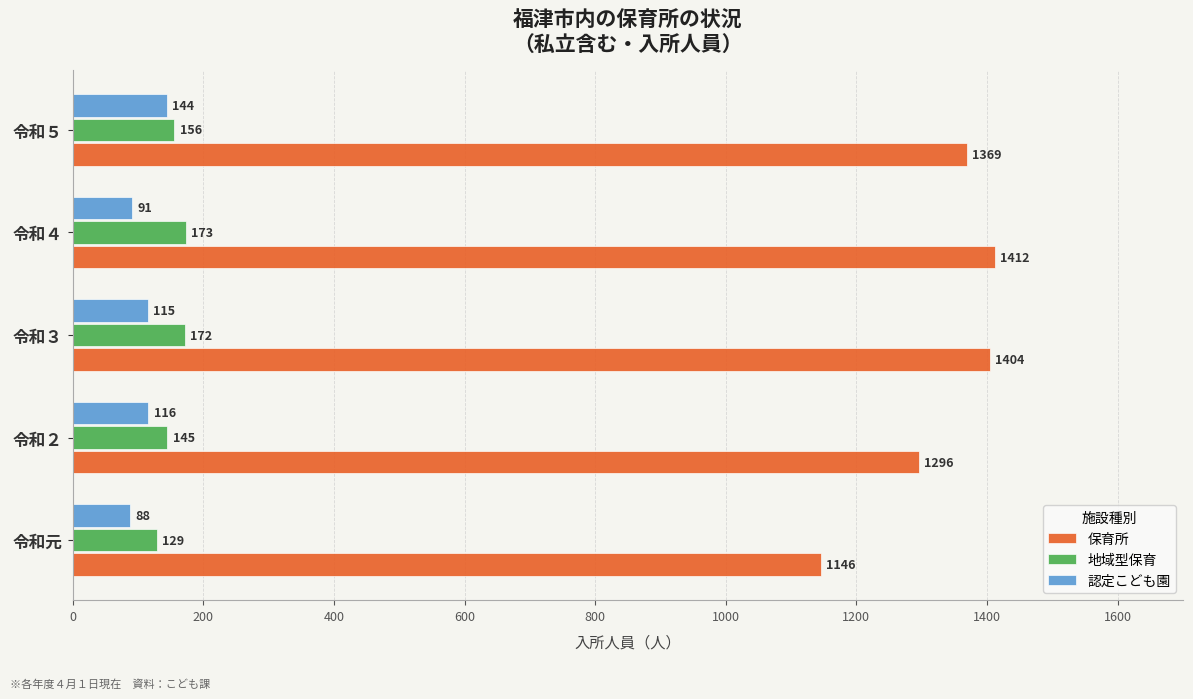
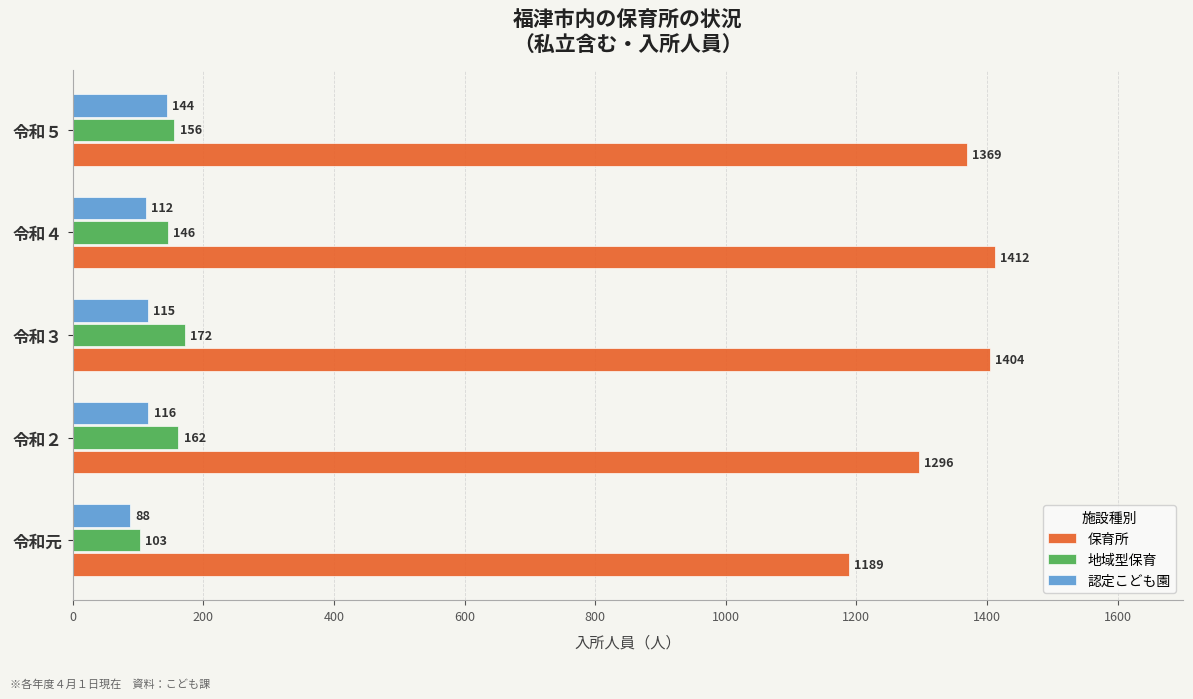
  {
    "保育所": {
      "令和５": 1369,
      "令和４": 1412,
      "令和３": 1404,
      "令和２": 1296,
-     "令和元": 1146
+     "令和元": 1189
    },
    "地域型保育": {
      "令和５": 156,
-     "令和４": 173,
+     "令和４": 146,
      "令和３": 172,
-     "令和２": 145,
-     "令和元": 129
+     "令和２": 162,
+     "令和元": 103
    },
    "認定こども園": {
      "令和５": 144,
-     "令和４": 91,
+     "令和４": 112,
      "令和３": 115,
      "令和２": 116,
      "令和元": 88
    }
  }
